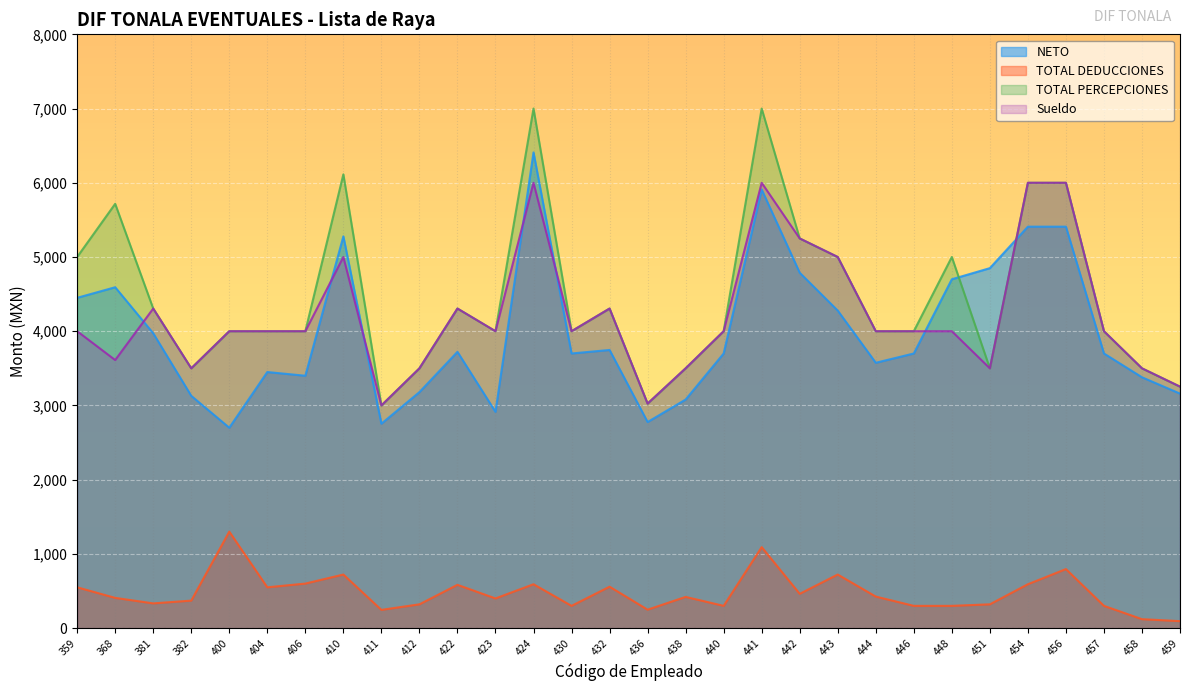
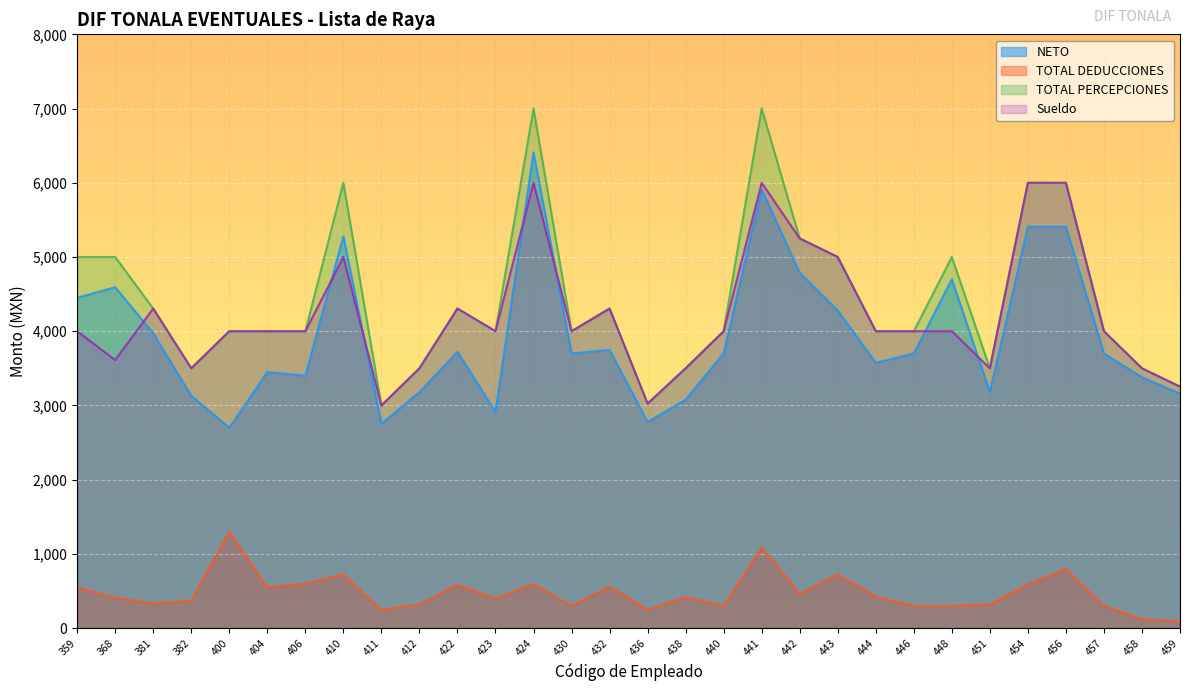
  {
    "NETO": {
      "359": "4,500",
      "368": "4,600",
      "381": "4,000",
      "382": "3,100",
      "400": "2,700",
      "404": "3,500",
      "406": "3,400",
      "410": "5,300",
      "411": "2,800",
      "412": "3,200",
      "422": "3,700",
      "423": "2,900",
      "424": "6,400",
      "430": "3,700",
      "432": "3,700",
      "436": "2,800",
      "438": "3,100",
      "440": "3,700",
      "441": "5,900",
      "442": "4,800",
      "443": "4,300",
      "444": "3,600",
      "446": "3,700",
      "448": "4,700",
-     "451": "4,800",
+     "451": "3,200",
      "454": "5,400",
      "456": "5,400",
      "457": "3,700",
      "458": "3,400",
      "459": "3,200"
    },
    "TOTAL DEDUCCIONES": {
      "359": "500",
      "368": "400",
      "381": "300",
      "382": "400",
      "400": "1,300",
      "404": "500",
      "406": "600",
      "410": "700",
      "411": "200",
      "412": "300",
      "422": "600",
      "423": "400",
      "424": "600",
      "430": "300",
      "432": "600",
      "436": "200",
      "438": "400",
      "440": "300",
      "441": "1,100",
      "442": "500",
      "443": "700",
      "444": "400",
      "446": "300",
      "448": "300",
      "451": "300",
      "454": "600",
      "456": "800",
      "457": "300",
      "458": "100",
      "459": "100"
    },
    "TOTAL PERCEPCIONES": {
      "359": "5,000",
-     "368": "5,700",
-     "410": "6,100",
+     "368": "5,000",
+     "410": "6,000",
      "424": "7,000",
      "441": "7,000",
      "448": "5,000"
    },
    "Sueldo": {
      "359": "4,000",
      "368": "3,600",
      "410": "5,000",
      "424": "6,000",
      "441": "6,000",
      "448": "4,000"
    }
  }
